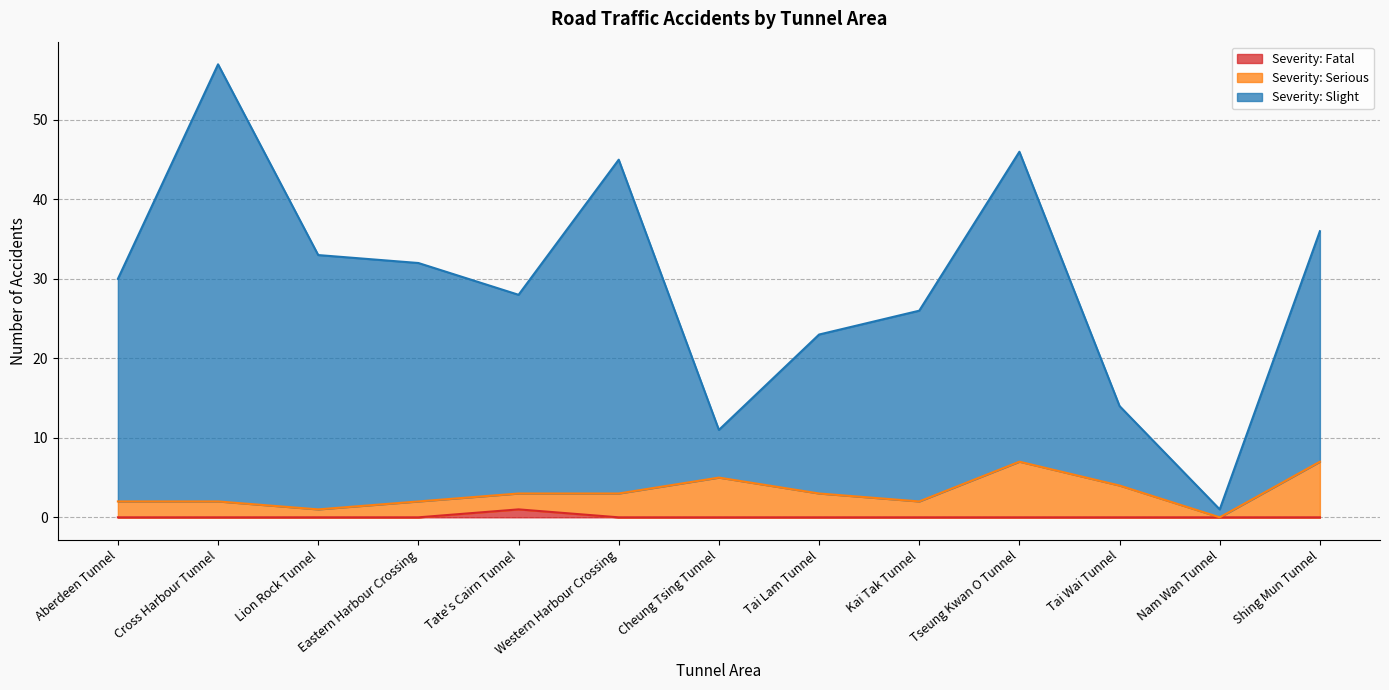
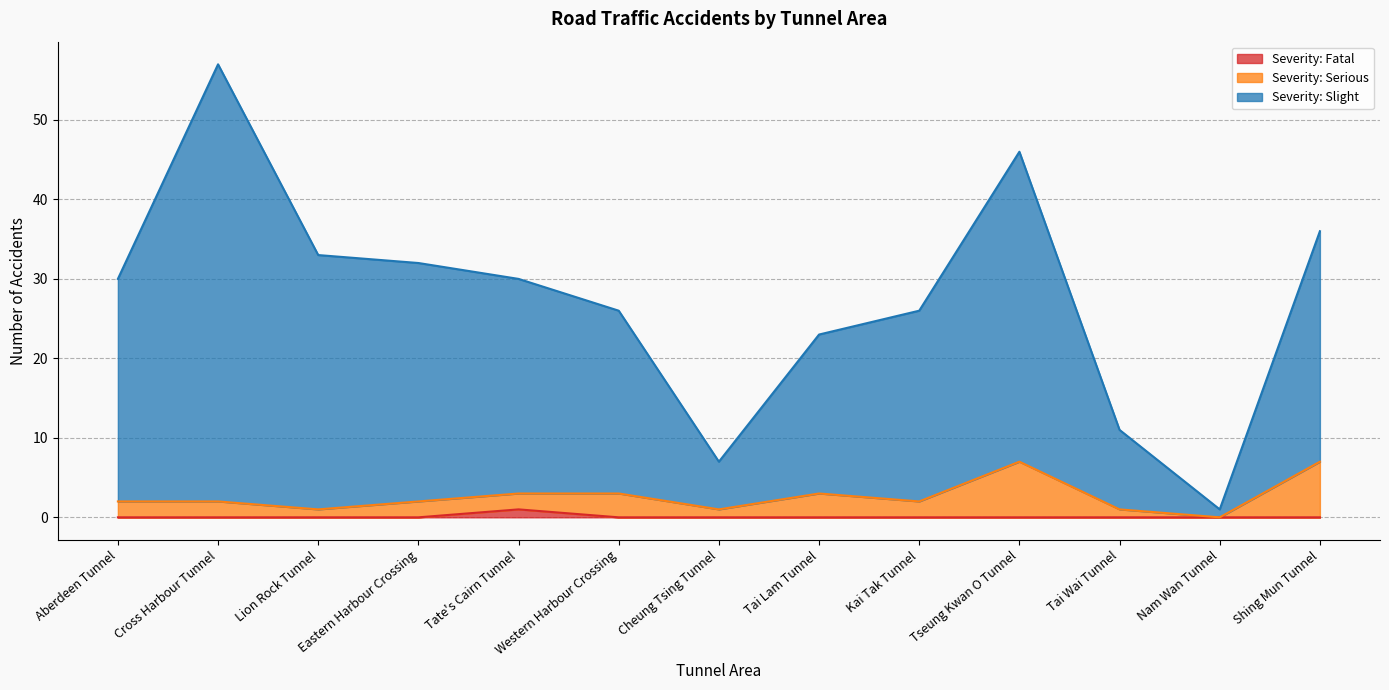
  {
    "Severity: Fatal": {
      "Aberdeen Tunnel": 0,
      "Cross Harbour Tunnel": 0,
      "Lion Rock Tunnel": 0,
      "Eastern Harbour Crossing": 0,
      "Tate's Cairn Tunnel": 1,
      "Western Harbour Crossing": 0,
      "Cheung Tsing Tunnel": 0,
      "Tai Lam Tunnel": 0,
      "Kai Tak Tunnel": 0,
      "Tseung Kwan O Tunnel": 0,
      "Tai Wai Tunnel": 0,
      "Shing Mun Tunnel": 0
    },
    "Severity: Serious": {
      "Aberdeen Tunnel": 2,
      "Cross Harbour Tunnel": 2,
      "Lion Rock Tunnel": 1,
      "Eastern Harbour Crossing": 2,
      "Tate's Cairn Tunnel": 3,
      "Western Harbour Crossing": 3,
-     "Cheung Tsing Tunnel": 5,
+     "Cheung Tsing Tunnel": 1,
      "Tai Lam Tunnel": 3,
      "Kai Tak Tunnel": 2,
      "Tseung Kwan O Tunnel": 7,
-     "Tai Wai Tunnel": 4,
+     "Tai Wai Tunnel": 1,
      "Shing Mun Tunnel": 7
    },
    "Severity: Slight": {
      "Aberdeen Tunnel": 28,
      "Cross Harbour Tunnel": 55,
      "Lion Rock Tunnel": 32,
      "Eastern Harbour Crossing": 30,
-     "Tate's Cairn Tunnel": 25,
-     "Western Harbour Crossing": 42,
+     "Tate's Cairn Tunnel": 27,
+     "Western Harbour Crossing": 23,
      "Cheung Tsing Tunnel": 6,
      "Tai Lam Tunnel": 20,
      "Kai Tak Tunnel": 24,
      "Tseung Kwan O Tunnel": 39,
      "Tai Wai Tunnel": 10,
      "Nam Wan Tunnel": 1,
      "Shing Mun Tunnel": 29
    }
  }
